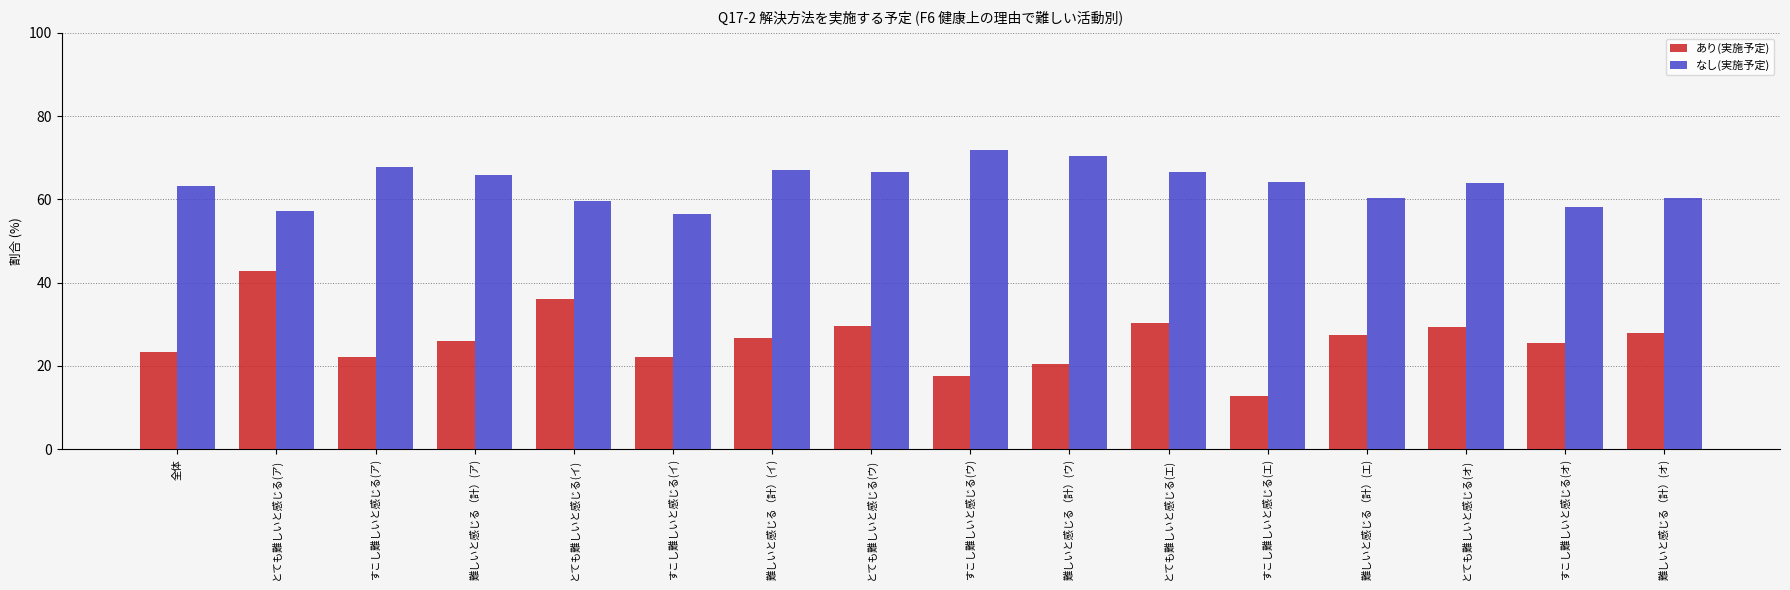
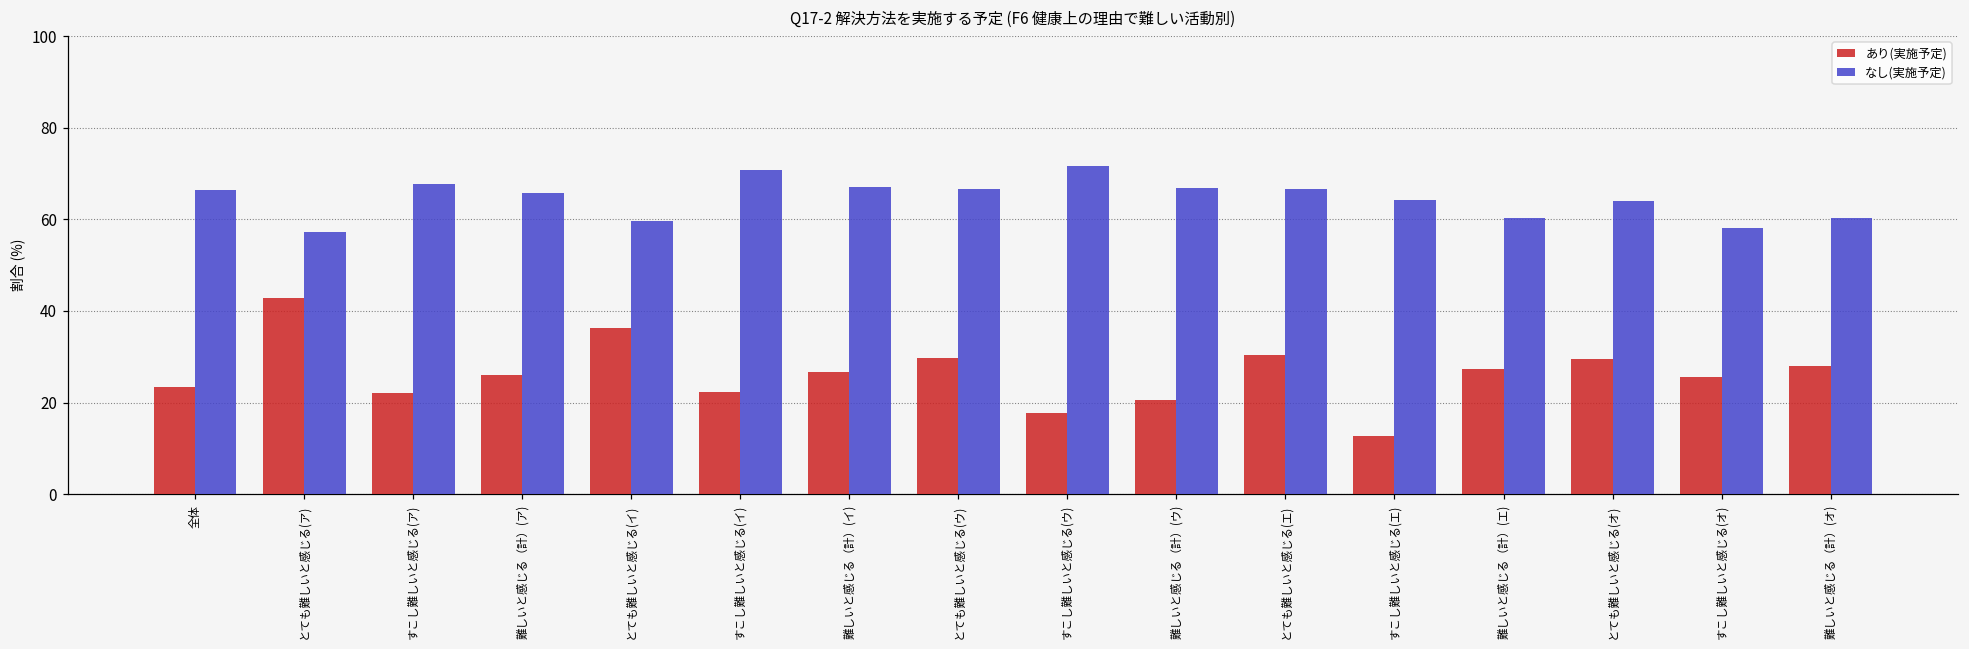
  {
    "あり(実施予定)": {
      "全体": 23,
      "とても難しいと感じる(ア)": 43,
      "すこし難しいと感じる(ア)": 22,
      "難しいと感じる（計）(ア)": 26,
      "とても難しいと感じる(イ)": 36,
      "すこし難しいと感じる(イ)": 22,
      "難しいと感じる（計）(イ)": 27,
      "とても難しいと感じる(ウ)": 30,
      "すこし難しいと感じる(ウ)": 18,
      "難しいと感じる（計）(ウ)": 21,
      "とても難しいと感じる(エ)": 30,
      "すこし難しいと感じる(エ)": 13,
      "難しいと感じる（計）(エ)": 27,
      "とても難しいと感じる(オ)": 29,
      "すこし難しいと感じる(オ)": 26,
      "難しいと感じる（計）(オ)": 28
    },
    "なし(実施予定)": {
-     "全体": 63,
+     "全体": 66,
      "とても難しいと感じる(ア)": 57,
      "すこし難しいと感じる(ア)": 68,
      "難しいと感じる（計）(ア)": 66,
      "とても難しいと感じる(イ)": 60,
-     "すこし難しいと感じる(イ)": 57,
+     "すこし難しいと感じる(イ)": 71,
      "難しいと感じる（計）(イ)": 67,
      "とても難しいと感じる(ウ)": 67,
      "すこし難しいと感じる(ウ)": 72,
-     "難しいと感じる（計）(ウ)": 71,
+     "難しいと感じる（計）(ウ)": 67,
      "とても難しいと感じる(エ)": 67,
      "すこし難しいと感じる(エ)": 64,
      "難しいと感じる（計）(エ)": 60,
      "とても難しいと感じる(オ)": 64,
      "すこし難しいと感じる(オ)": 58,
      "難しいと感じる（計）(オ)": 60
    }
  }
